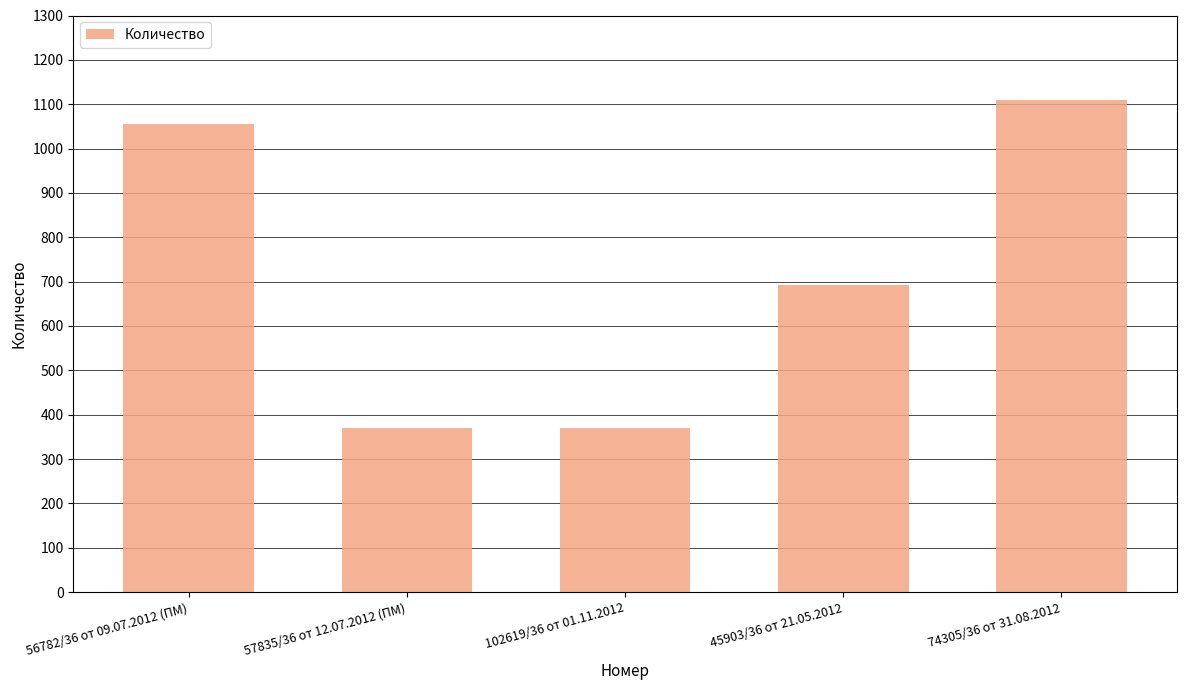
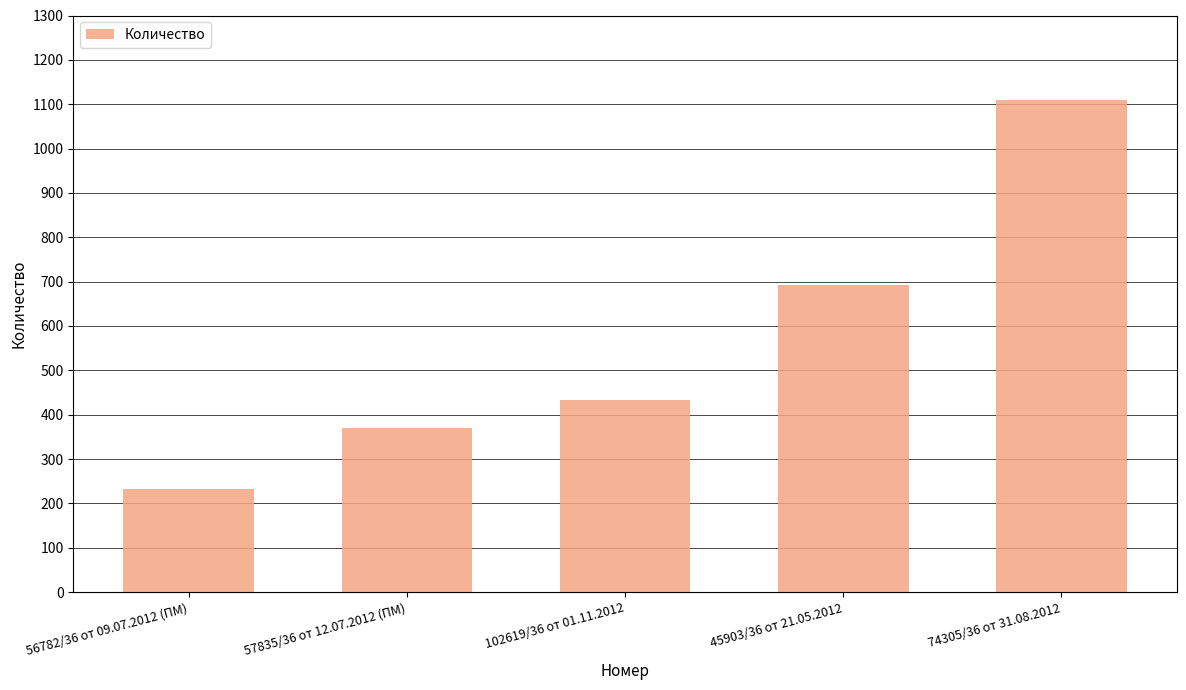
  {
-   "56782/36 от 09.07.2012 (ПМ)": 1060,
+   "56782/36 от 09.07.2012 (ПМ)": 230,
    "57835/36 от 12.07.2012 (ПМ)": 370,
-   "102619/36 от 01.11.2012": 370,
+   "102619/36 от 01.11.2012": 430,
    "45903/36 от 21.05.2012": 690,
    "74305/36 от 31.08.2012": 1110
  }
